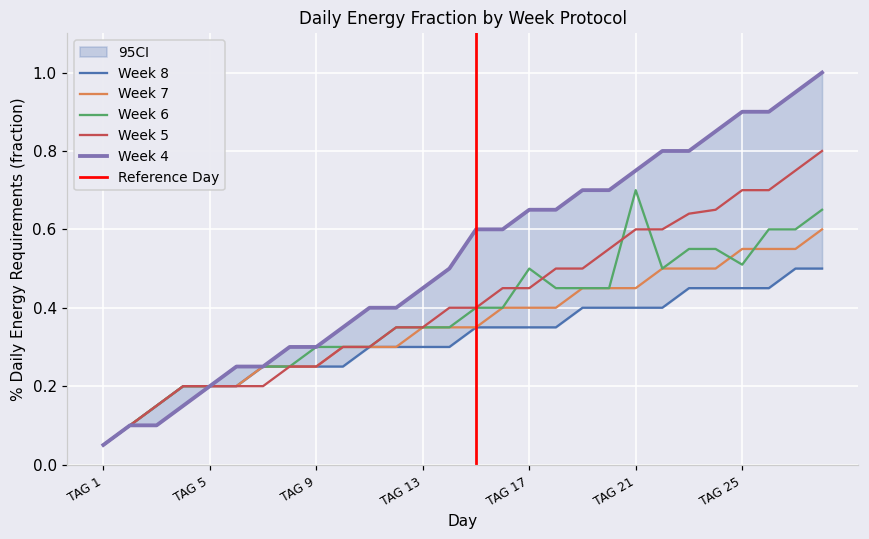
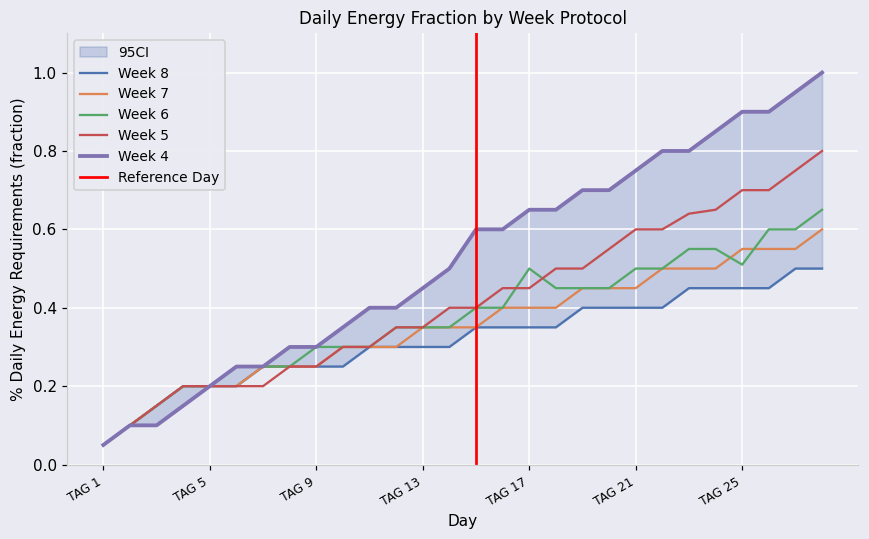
  {
    "Week 6": {
      "TAG 17": 0.5,
-     "TAG 21": 0.7,
+     "TAG 21": 0.5,
      "TAG 25": 0.51
    }
  }
